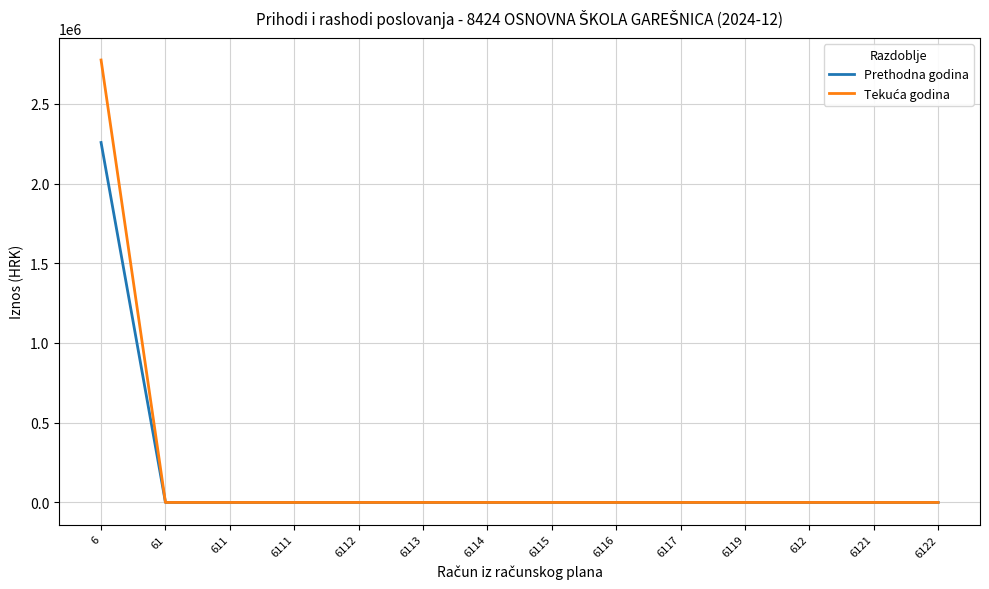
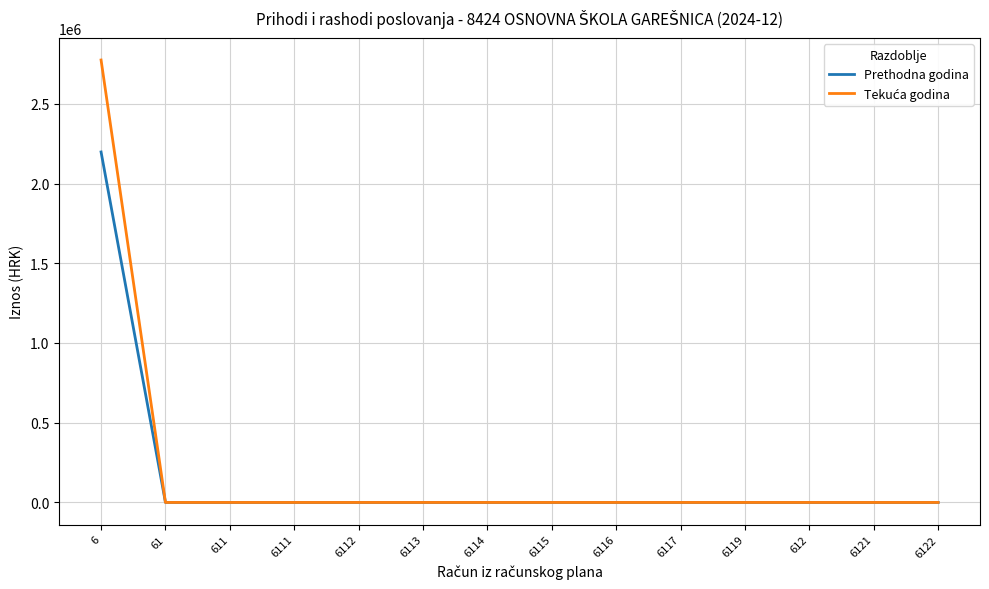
  {
    "Prethodna godina": {
-     "6": 2260000
+     "6": 2200000
    },
    "Tekuća godina": {
      "6": 2770000
    }
  }
